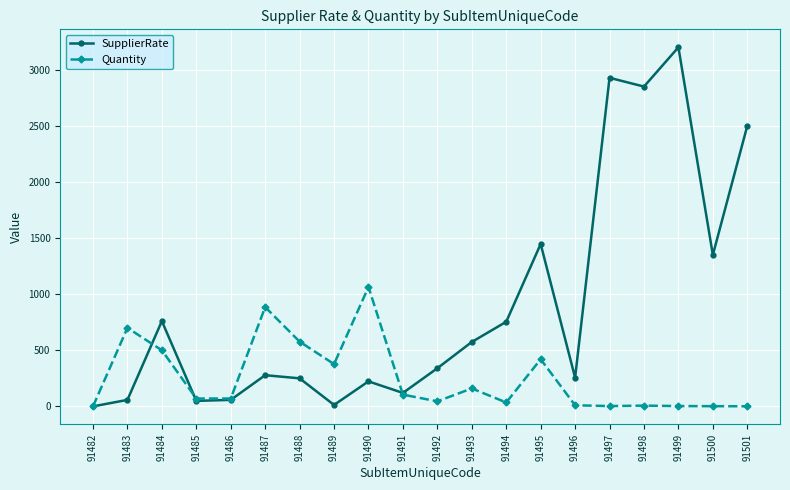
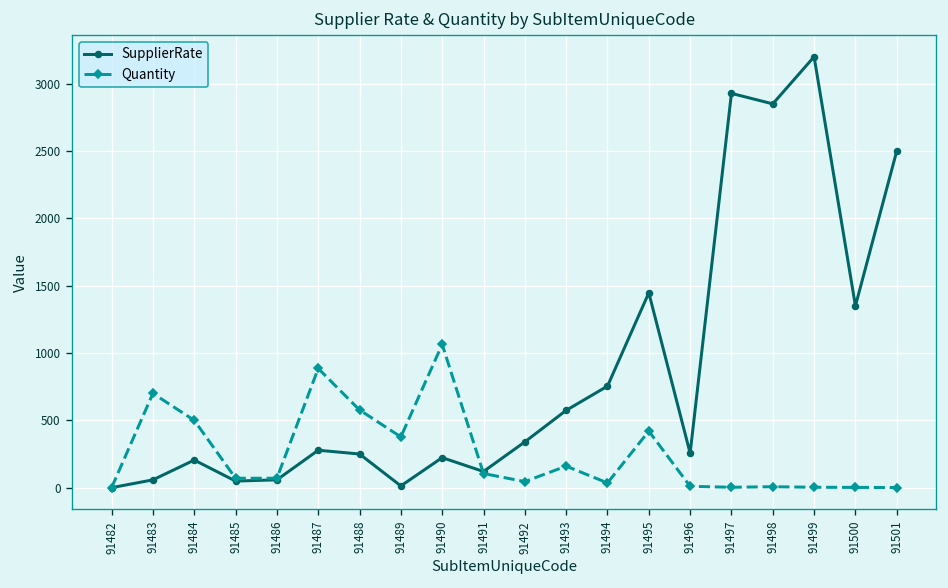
  {
    "SupplierRate": {
      "91483": 60,
-     "91484": 760,
+     "91484": 210,
      "91487": 280,
      "91488": 250,
      "91489": 10,
      "91490": 220,
      "91492": 340,
      "91493": 570,
      "91494": 750,
      "91495": 1450,
      "91496": 260,
      "91497": 2930,
      "91498": 2850,
      "91499": 3200,
      "91500": 1350,
      "91501": 2500
    },
    "Quantity": {
      "91483": 700,
      "91484": 500,
      "91487": 890,
      "91488": 580,
      "91489": 380,
      "91490": 1060,
      "91492": 50,
      "91493": 160,
      "91494": 40,
      "91495": 420,
      "91496": 10,
      "91497": 0,
      "91498": 10,
      "91499": 0,
      "91500": 0,
      "91501": 0
    }
  }
